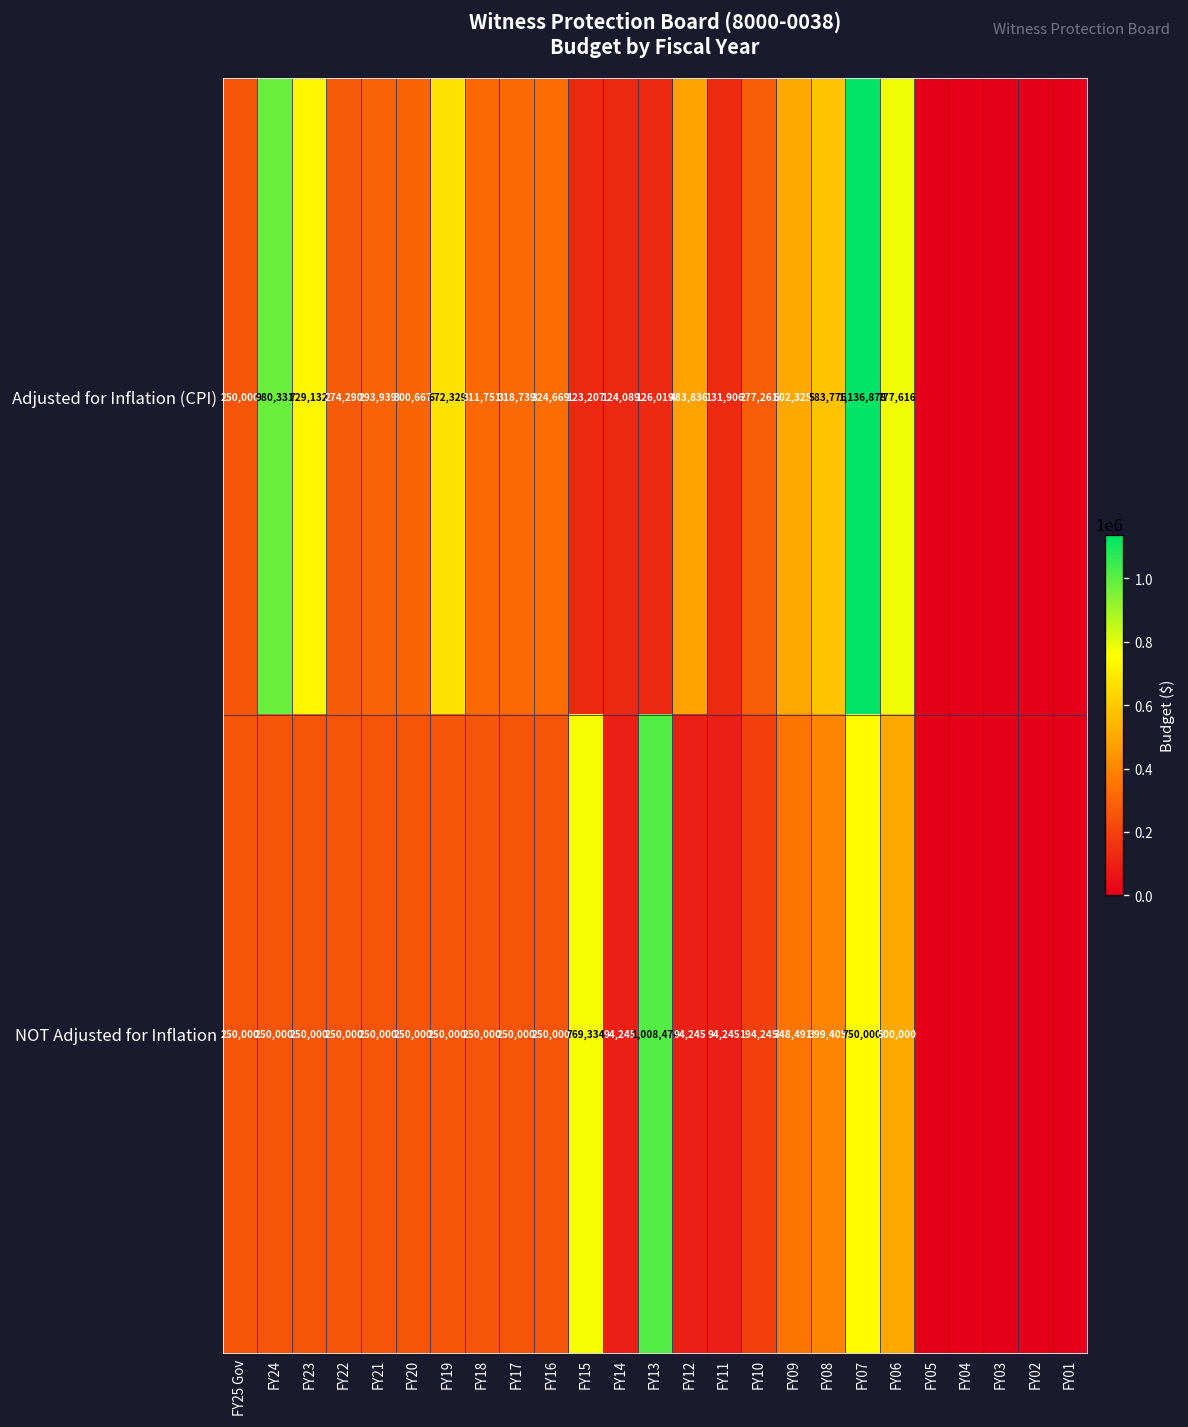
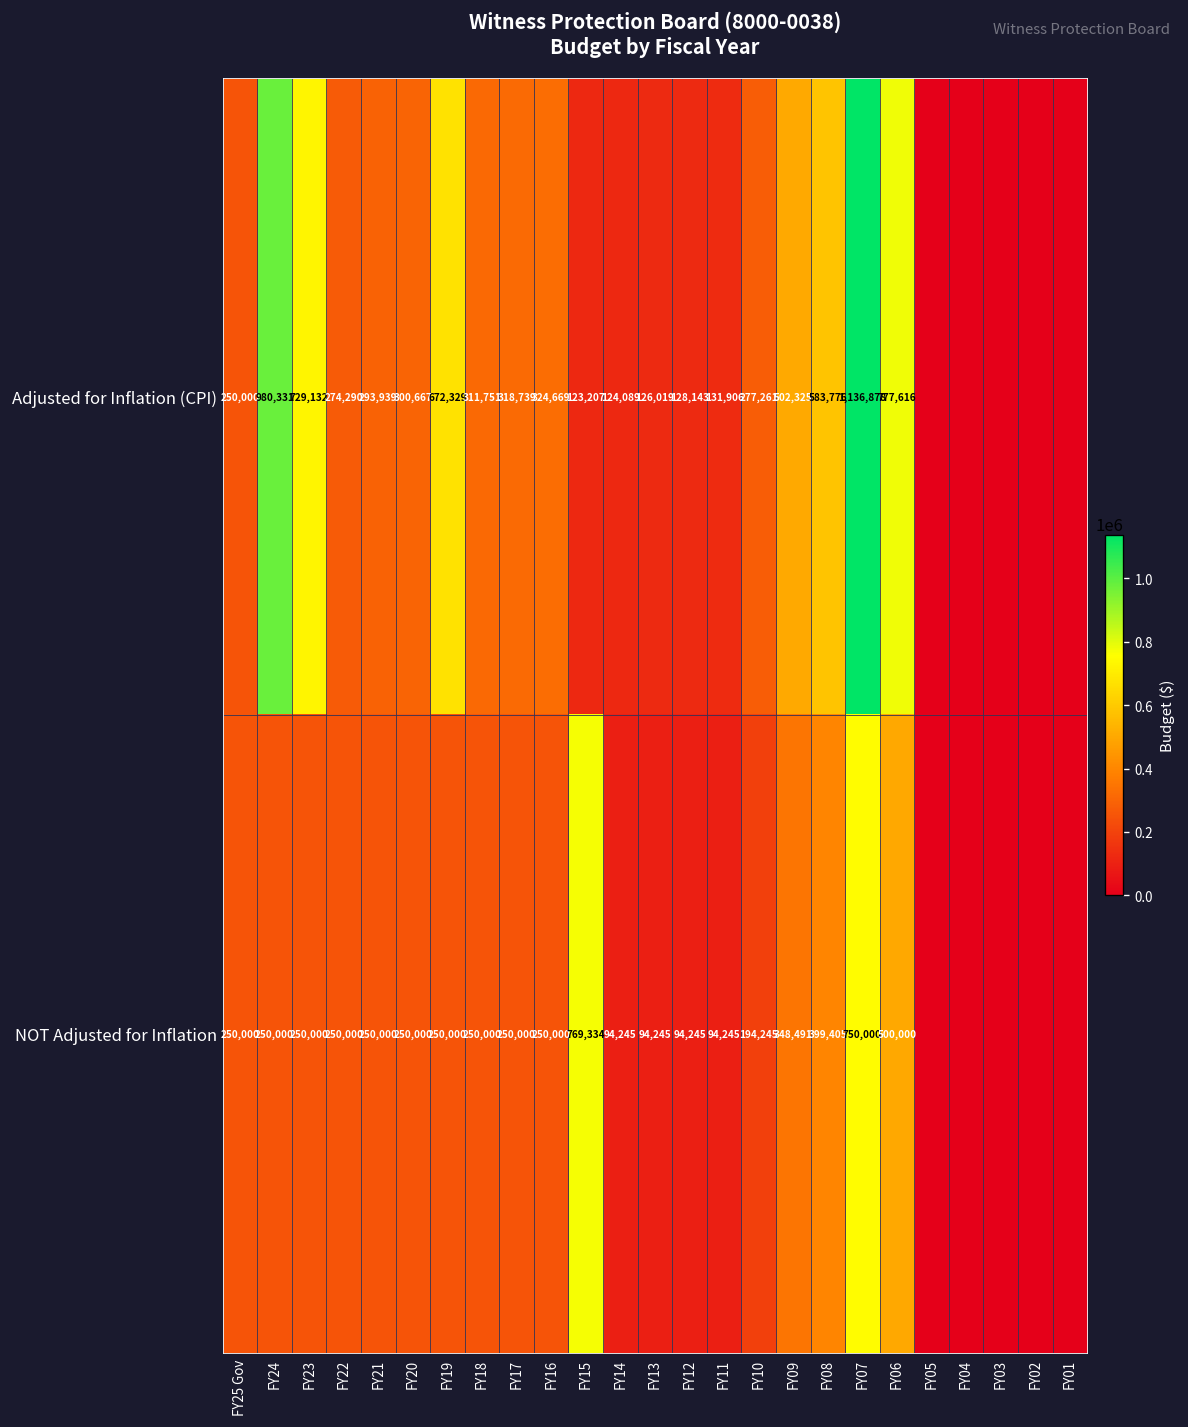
  {
    "Adjusted for Inflation (CPI)": {
      "FY25 Gov": "250,000",
      "FY24": "980,331",
      "FY23": "729,132",
      "FY22": "274,290",
      "FY21": "293,939",
      "FY20": "300,667",
      "FY19": "672,329",
      "FY18": "311,751",
      "FY17": "318,739",
      "FY16": "324,669",
      "FY15": "123,207",
      "FY14": "124,089",
      "FY13": "126,019",
-     "FY12": "483,836",
+     "FY12": "128,143",
      "FY11": "131,906",
      "FY10": "277,261",
      "FY09": "502,325"
    },
    "NOT Adjusted for Inflation": {
      "FY25 Gov": "250,000",
      "FY24": "250,000",
      "FY23": "250,000",
      "FY22": "250,000",
      "FY21": "250,000",
      "FY20": "250,000",
      "FY19": "250,000",
      "FY18": "250,000",
      "FY17": "250,000",
      "FY16": "250,000",
      "FY15": "769,334",
-     "FY13": "1,008,476",
+     "FY13": "94,245",
      "FY11": "94,245",
      "FY10": "194,245",
      "FY09": "348,491",
      "FY08": "399,405",
      "FY07": "750,000",
      "FY06": "500,000"
    }
  }
